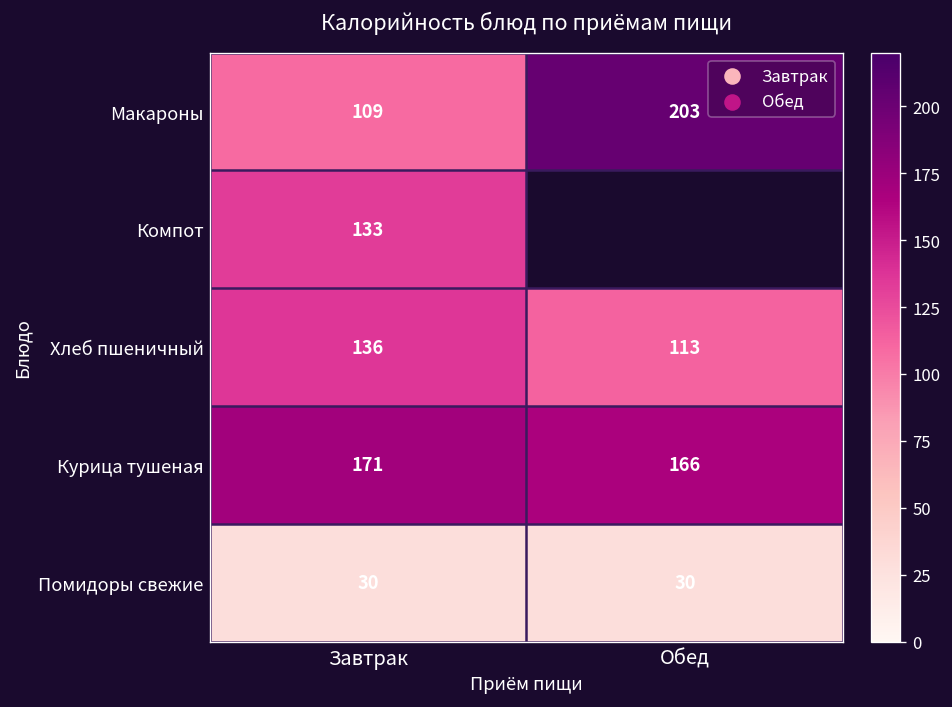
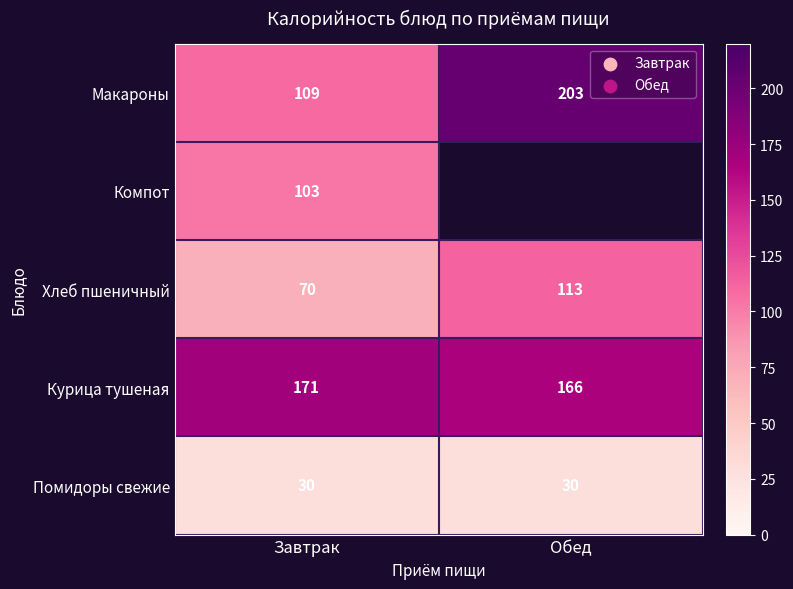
  {
    "Макароны": {
      "Завтрак": 109,
      "Обед": 203
    },
    "Компот": {
-     "Завтрак": 133
+     "Завтрак": 103
    },
    "Хлеб пшеничный": {
-     "Завтрак": 136,
+     "Завтрак": 70,
      "Обед": 113
    },
    "Курица тушеная": {
      "Завтрак": 171,
      "Обед": 166
    }
  }
